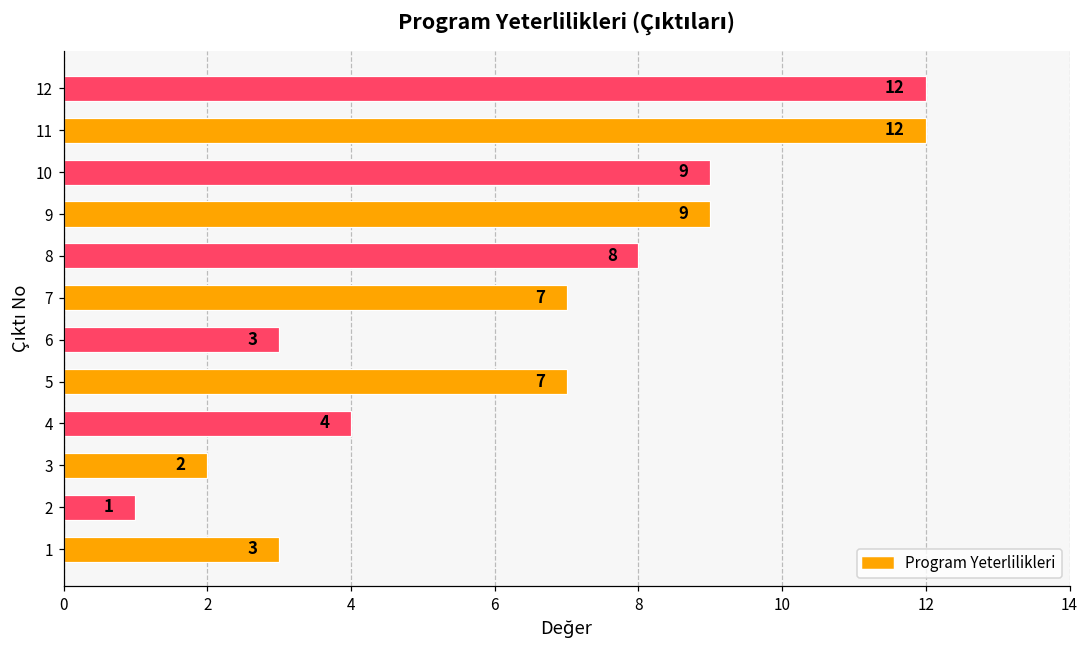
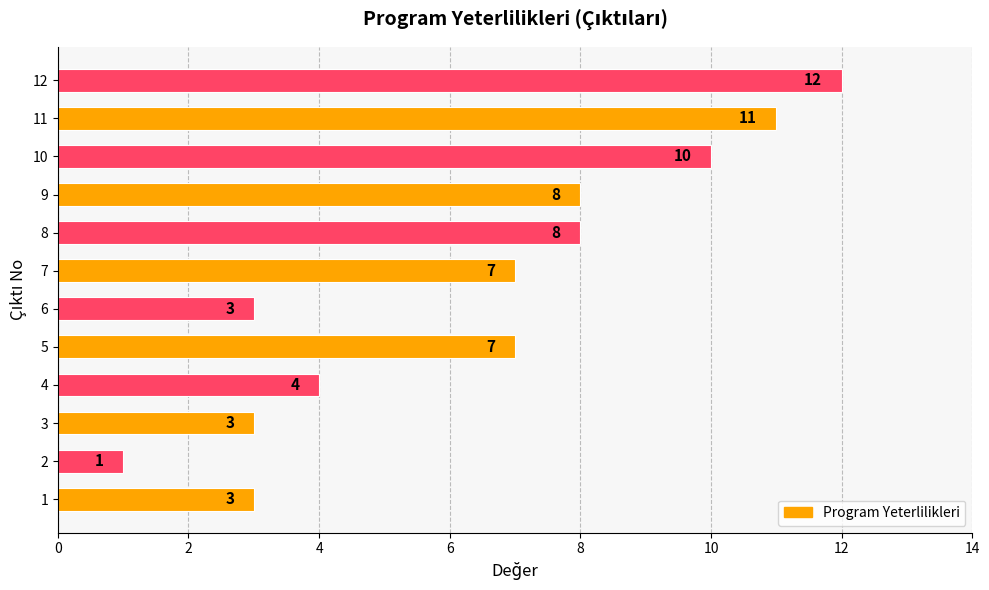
  {
    "12": 12,
-   "11": 12,
-   "10": 9,
-   "9": 9,
+   "11": 11,
+   "10": 10,
+   "9": 8,
    "8": 8,
    "7": 7,
    "6": 3,
    "5": 7,
    "4": 4,
-   "3": 2,
+   "3": 3,
    "2": 1,
    "1": 3
  }
